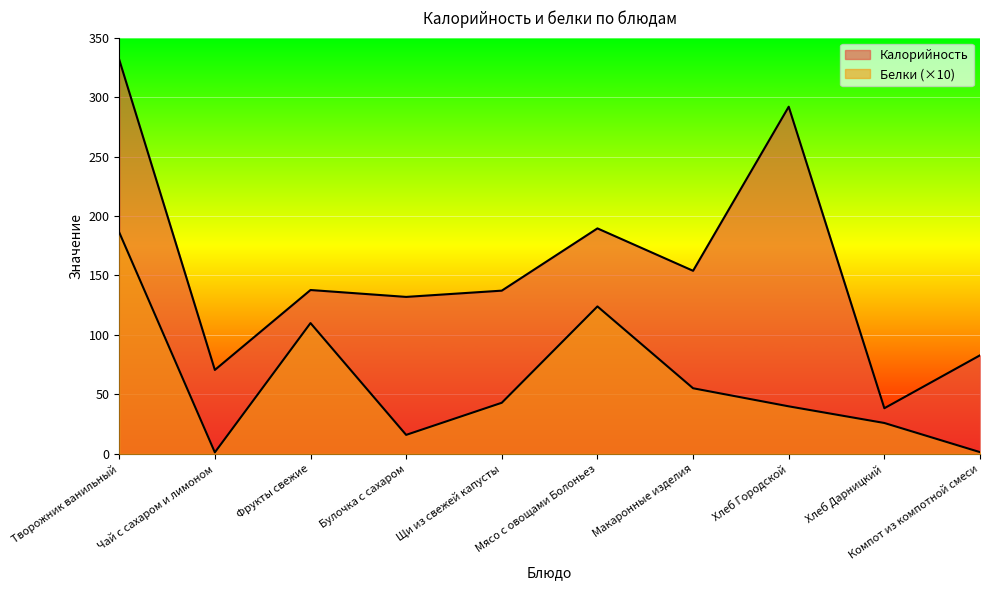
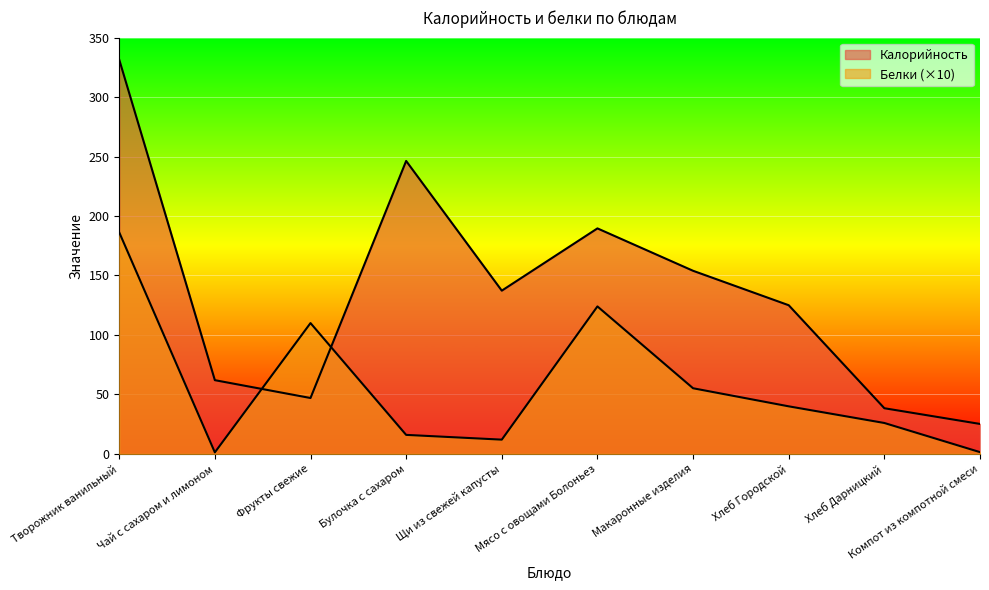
  {
    "Калорийность": {
      "Творожник ванильный": 332,
-     "Чай с сахаром и лимоном": 71,
-     "Фрукты свежие": 138,
-     "Булочка с сахаром": 132,
+     "Чай с сахаром и лимоном": 62,
+     "Фрукты свежие": 47,
+     "Булочка с сахаром": 246,
      "Щи из свежей капусты": 137,
      "Мясо с овощами Болоньез": 190,
      "Макаронные изделия": 154,
-     "Хлеб Городской": 292,
+     "Хлеб Городской": 125,
      "Хлеб Дарницкий": 38,
-     "Компот из компотной смеси": 83
+     "Компот из компотной смеси": 25
    },
    "Белки (×10)": {
      "Творожник ванильный": 186,
      "Чай с сахаром и лимоном": 1,
      "Фрукты свежие": 110,
      "Булочка с сахаром": 16,
-     "Щи из свежей капусты": 43,
+     "Щи из свежей капусты": 12,
      "Мясо с овощами Болоньез": 124,
      "Макаронные изделия": 55,
      "Хлеб Городской": 40,
      "Хлеб Дарницкий": 26,
      "Компот из компотной смеси": 2
    }
  }
